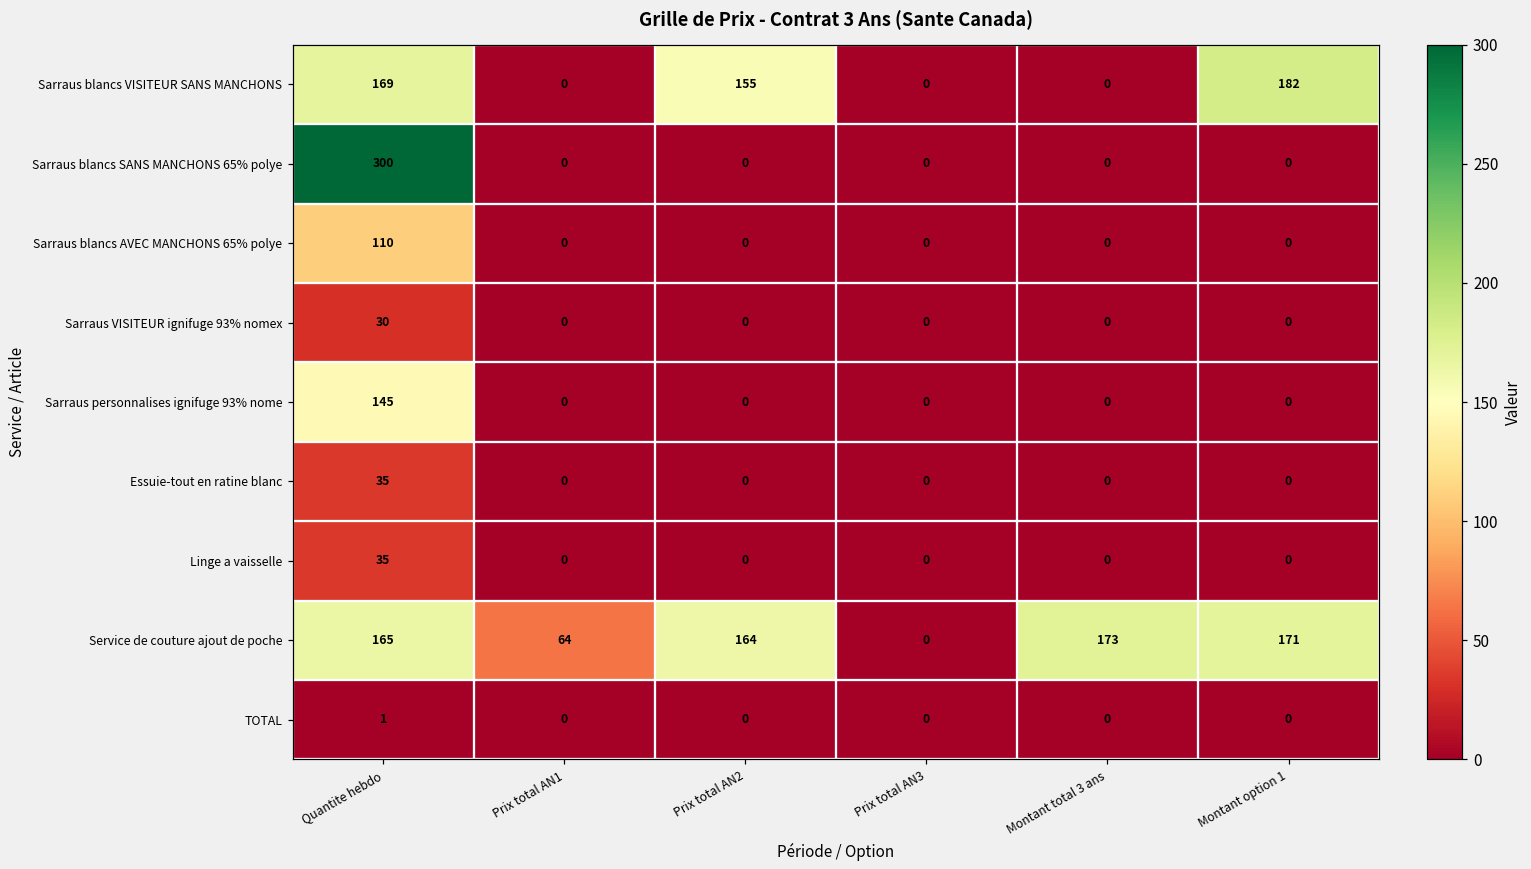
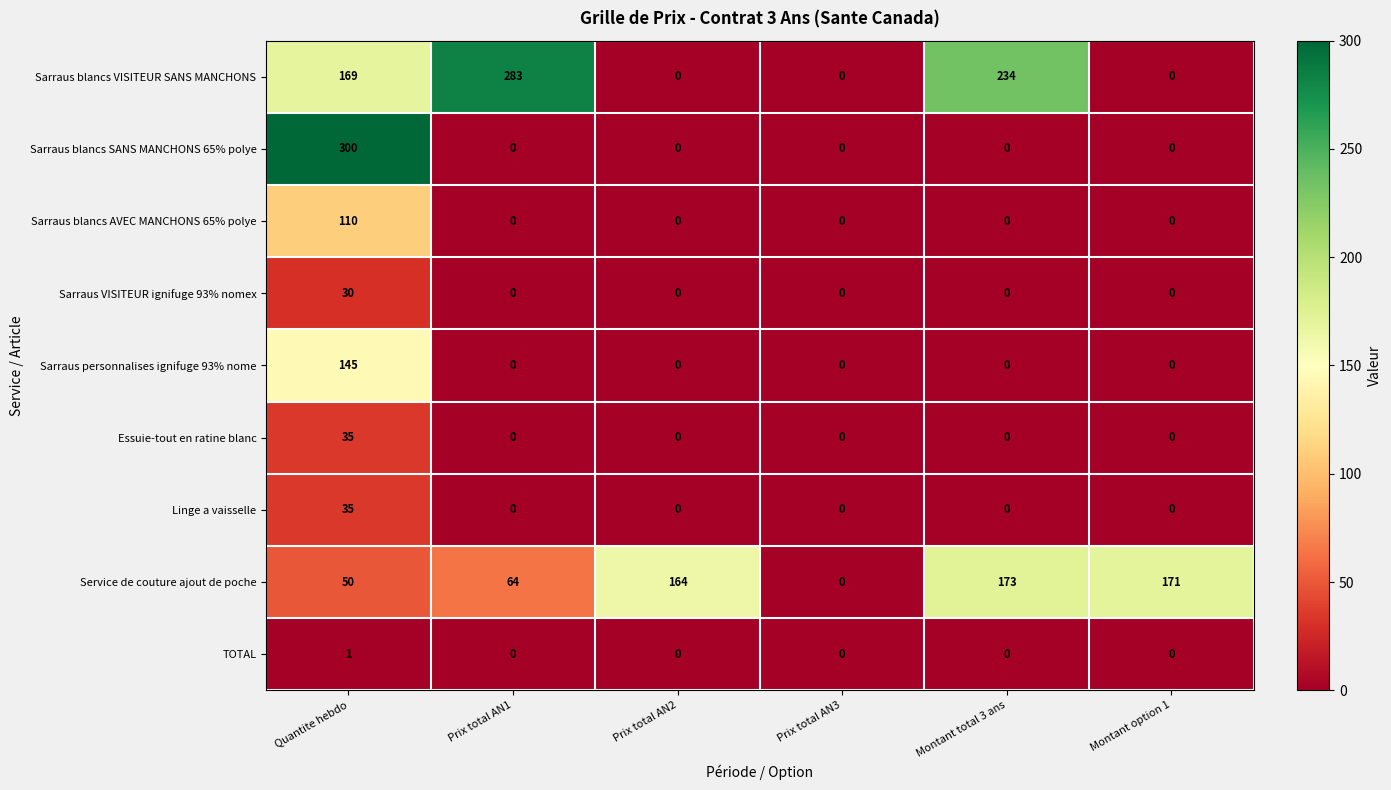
  {
    "Sarraus blancs VISITEUR SANS MANCHONS": {
      "Quantite hebdo": 169,
-     "Prix total AN1": 0,
-     "Prix total AN2": 155,
+     "Prix total AN1": 283,
+     "Prix total AN2": 0,
      "Prix total AN3": 0,
-     "Montant total 3 ans": 0,
-     "Montant option 1": 182
+     "Montant total 3 ans": 234,
+     "Montant option 1": 0
    },
    "Sarraus blancs SANS MANCHONS 65% polye": {
      "Quantite hebdo": 300,
      "Prix total AN1": 0,
      "Prix total AN2": 0,
      "Prix total AN3": 0,
      "Montant total 3 ans": 0,
      "Montant option 1": 0
    },
    "Sarraus blancs AVEC MANCHONS 65% polye": {
      "Quantite hebdo": 110,
      "Prix total AN1": 0,
      "Prix total AN2": 0,
      "Prix total AN3": 0,
      "Montant total 3 ans": 0,
      "Montant option 1": 0
    },
    "Sarraus VISITEUR ignifuge 93% nomex": {
      "Quantite hebdo": 30,
      "Prix total AN1": 0,
      "Prix total AN2": 0,
      "Prix total AN3": 0,
      "Montant total 3 ans": 0,
      "Montant option 1": 0
    },
    "Sarraus personnalises ignifuge 93% nome": {
      "Quantite hebdo": 145,
      "Prix total AN1": 0,
      "Prix total AN2": 0,
      "Prix total AN3": 0,
      "Montant total 3 ans": 0,
      "Montant option 1": 0
    },
    "Essuie-tout en ratine blanc": {
      "Quantite hebdo": 35,
      "Prix total AN1": 0,
      "Prix total AN2": 0,
      "Prix total AN3": 0,
      "Montant total 3 ans": 0,
      "Montant option 1": 0
    },
    "Linge a vaisselle": {
      "Quantite hebdo": 35,
      "Prix total AN1": 0,
      "Prix total AN2": 0,
      "Prix total AN3": 0,
      "Montant total 3 ans": 0,
      "Montant option 1": 0
    },
    "Service de couture ajout de poche": {
-     "Quantite hebdo": 165,
+     "Quantite hebdo": 50,
      "Prix total AN1": 64,
      "Prix total AN2": 164,
      "Prix total AN3": 0,
      "Montant total 3 ans": 173,
      "Montant option 1": 171
    },
    "TOTAL": {
      "Quantite hebdo": 1,
      "Prix total AN1": 0,
      "Prix total AN2": 0,
      "Prix total AN3": 0,
      "Montant total 3 ans": 0,
      "Montant option 1": 0
    }
  }
